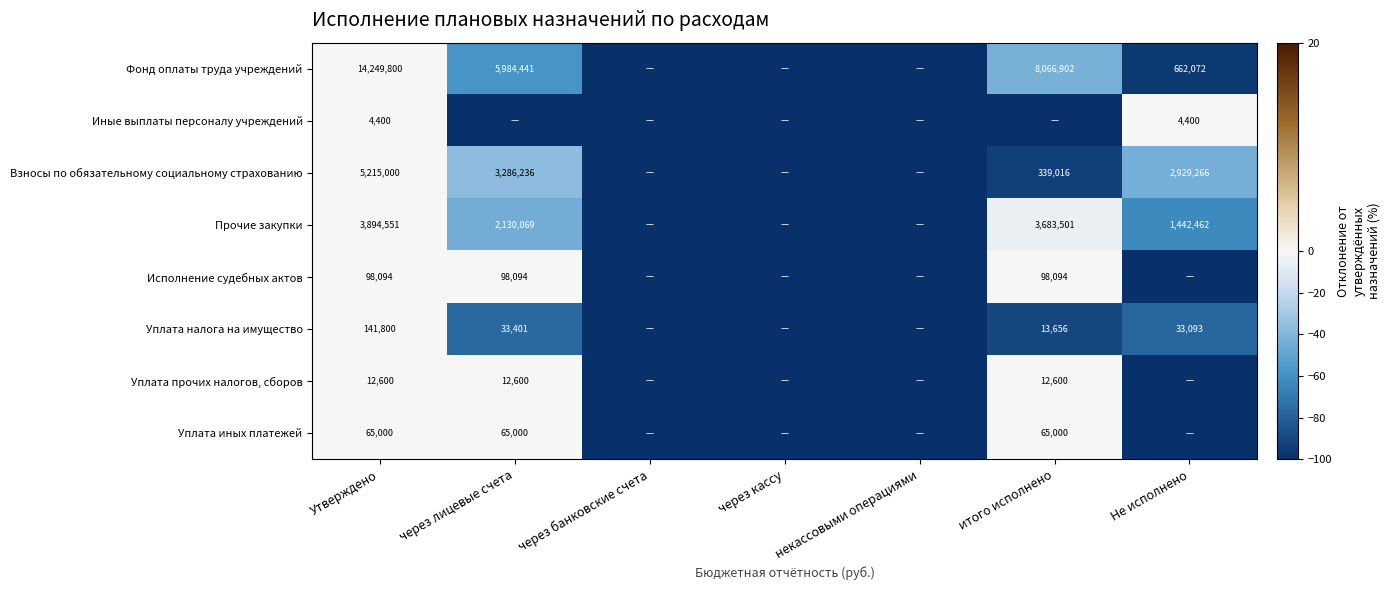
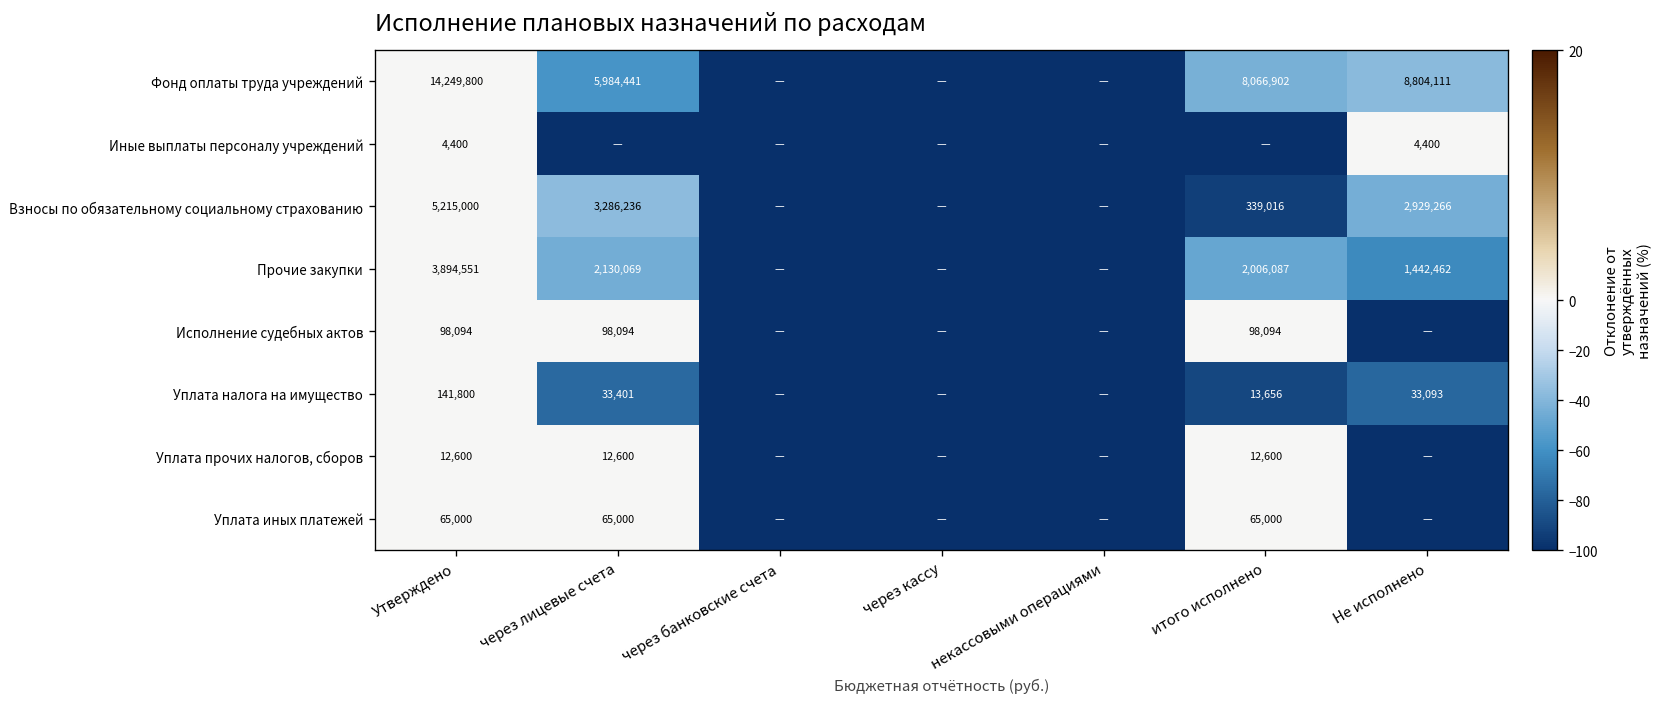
  {
    "Фонд оплаты труда учреждений": {
      "Утверждено": "14,249,800",
      "через лицевые счета": "5,984,441",
      "итого исполнено": "8,066,902",
-     "Не исполнено": "662,072"
+     "Не исполнено": "8,804,111"
    },
    "Иные выплаты персоналу учреждений": {
      "Утверждено": "4,400",
      "Не исполнено": "4,400"
    },
    "Взносы по обязательному социальному страхованию": {
      "Утверждено": "5,215,000",
      "через лицевые счета": "3,286,236",
      "итого исполнено": "339,016",
      "Не исполнено": "2,929,266"
    },
    "Прочие закупки": {
      "Утверждено": "3,894,551",
      "через лицевые счета": "2,130,069",
-     "итого исполнено": "3,683,501",
+     "итого исполнено": "2,006,087",
      "Не исполнено": "1,442,462"
    },
    "Исполнение судебных актов": {
      "Утверждено": "98,094",
      "через лицевые счета": "98,094",
      "итого исполнено": "98,094"
    },
    "Уплата налога на имущество": {
      "Утверждено": "141,800",
      "через лицевые счета": "33,401",
      "итого исполнено": "13,656",
      "Не исполнено": "33,093"
    },
    "Уплата прочих налогов, сборов": {
      "Утверждено": "12,600",
      "через лицевые счета": "12,600",
      "итого исполнено": "12,600"
    },
    "Уплата иных платежей": {
      "Утверждено": "65,000",
      "через лицевые счета": "65,000",
      "итого исполнено": "65,000"
    }
  }
